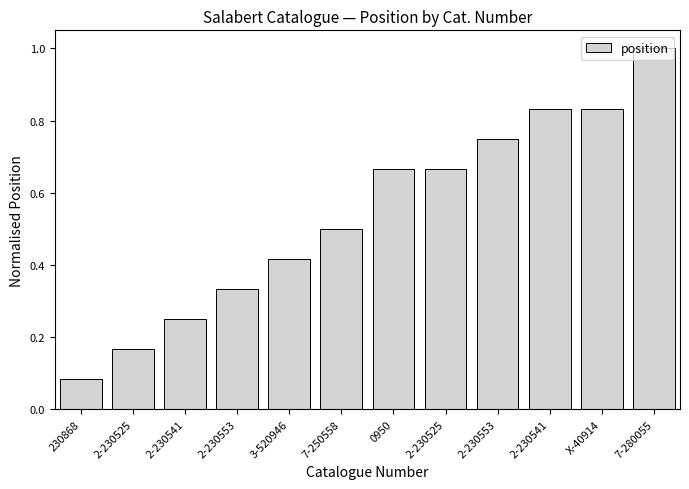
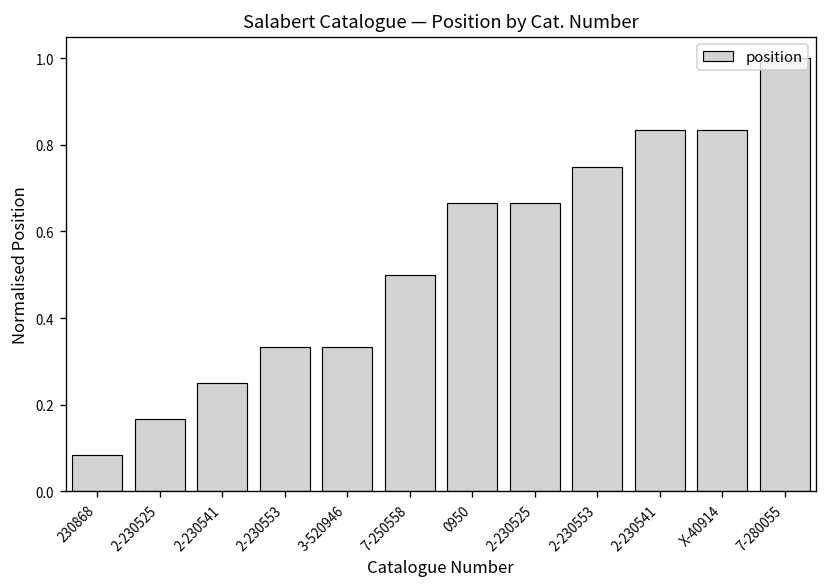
  {
    "230868": 0.08,
-   "3-520946": 0.42,
+   "3-520946": 0.33,
    "7-250558": 0.50,
    "0950": 0.67,
    "X-40914": 0.83
  }
